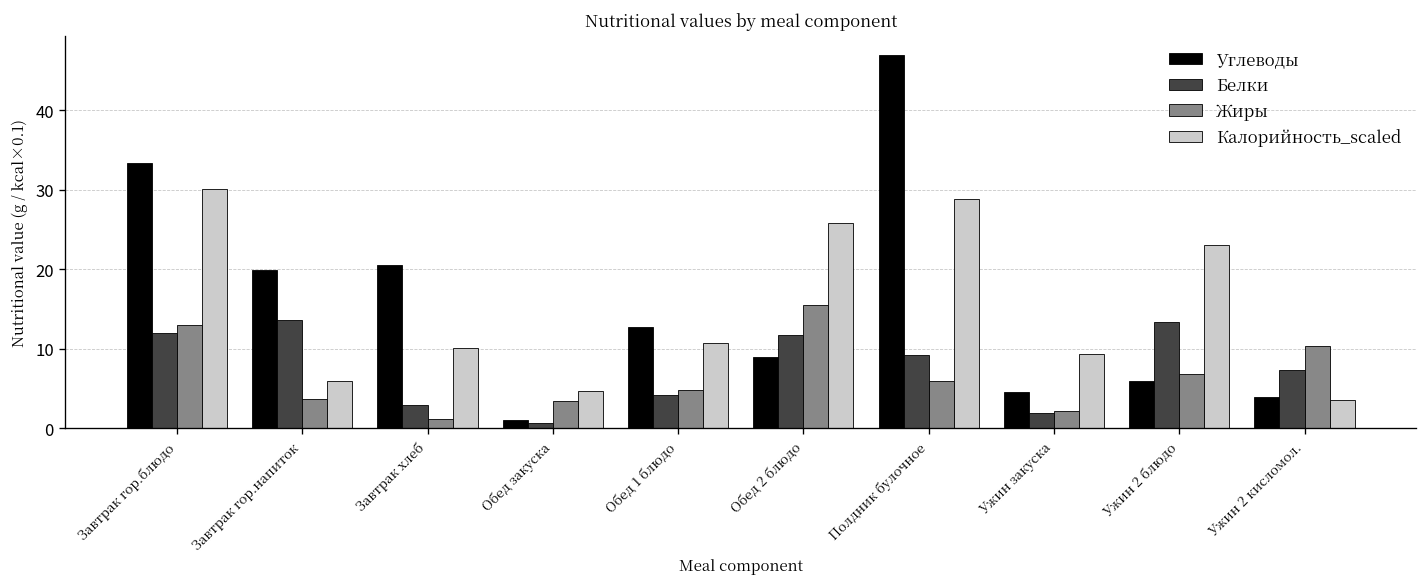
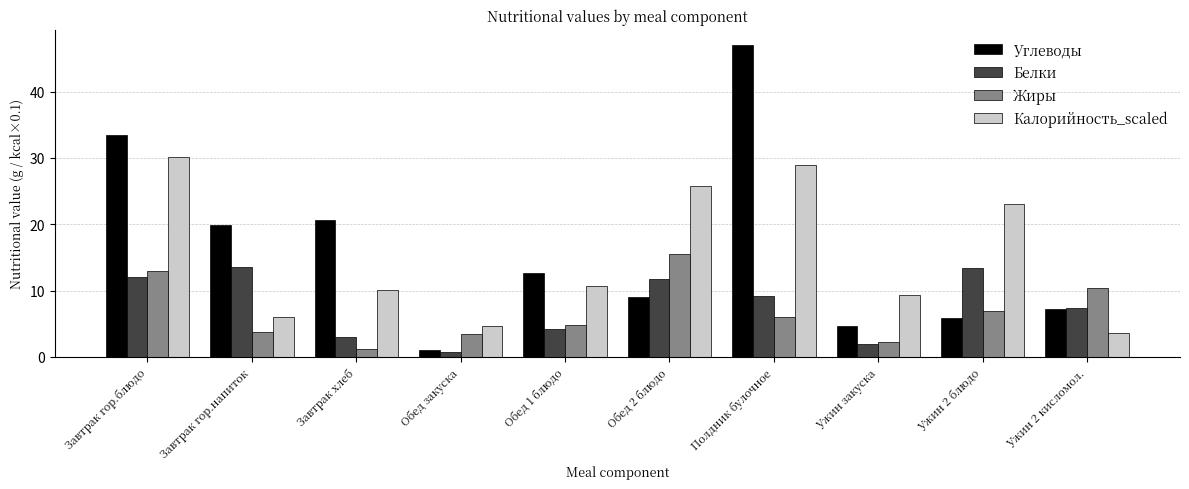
  {
    "Углеводы": {
      "Завтрак гор.блюдо": 33,
      "Завтрак гор.напиток": 20,
      "Завтрак хлеб": 21,
      "Обед закуска": 1,
      "Обед 1 блюдо": 13,
      "Обед 2 блюдо": 9,
      "Полдник булочное": 47,
      "Ужин закуска": 5,
      "Ужин 2 блюдо": 6,
-     "Ужин 2 кисломол.": 4
+     "Ужин 2 кисломол.": 7
    },
    "Белки": {
      "Завтрак гор.блюдо": 12,
      "Завтрак гор.напиток": 14,
      "Завтрак хлеб": 3,
      "Обед закуска": 1,
      "Обед 1 блюдо": 4,
      "Обед 2 блюдо": 12,
      "Полдник булочное": 9,
      "Ужин закуска": 2,
      "Ужин 2 блюдо": 13,
      "Ужин 2 кисломол.": 7
    },
    "Жиры": {
      "Завтрак гор.блюдо": 13,
      "Завтрак гор.напиток": 4,
      "Завтрак хлеб": 1,
      "Обед закуска": 4,
      "Обед 1 блюдо": 5,
      "Обед 2 блюдо": 16,
      "Полдник булочное": 6,
      "Ужин закуска": 2,
      "Ужин 2 блюдо": 7,
      "Ужин 2 кисломол.": 10
    },
    "Калорийность_scaled": {
      "Завтрак гор.блюдо": 30,
      "Завтрак гор.напиток": 6,
      "Завтрак хлеб": 10,
      "Обед закуска": 5,
      "Обед 1 блюдо": 11,
      "Обед 2 блюдо": 26,
      "Полдник булочное": 29,
      "Ужин закуска": 9,
      "Ужин 2 блюдо": 23,
      "Ужин 2 кисломол.": 4
    }
  }
